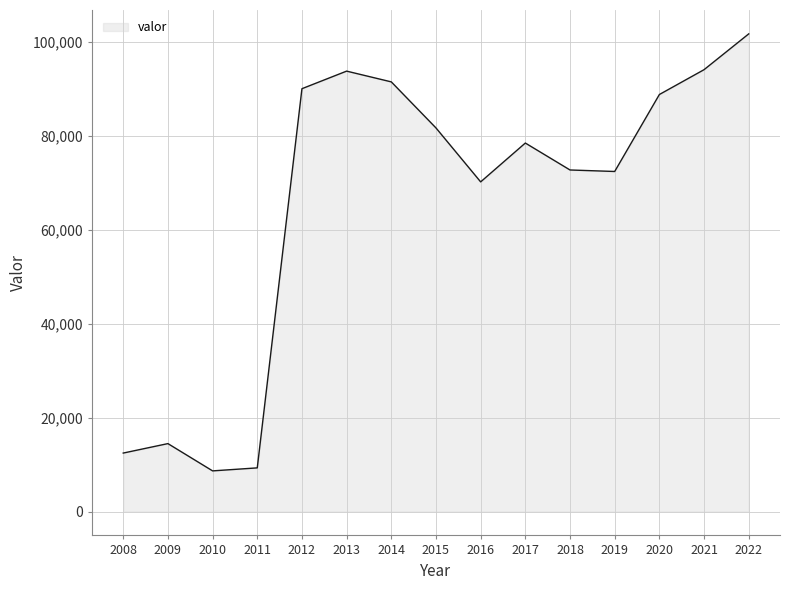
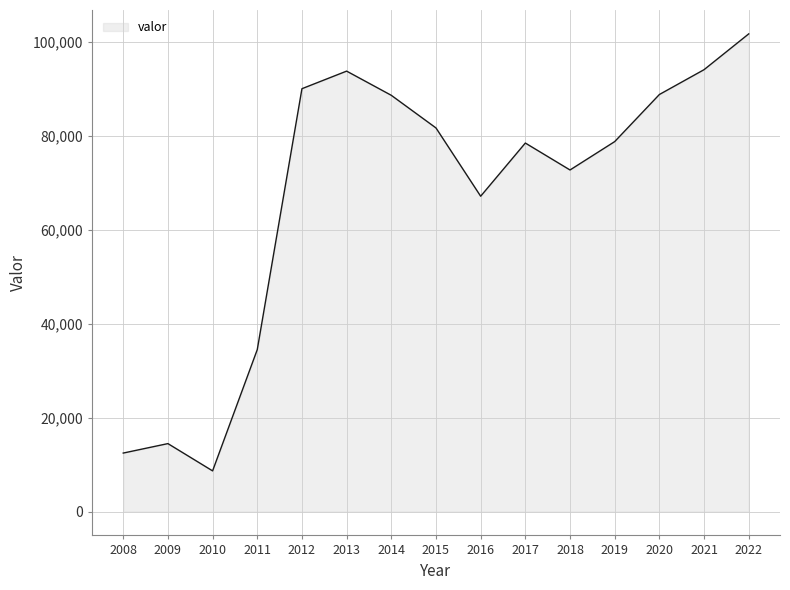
  {
    "2008": "12,000",
    "2009": "14,000",
    "2010": "9,000",
-   "2011": "9,000",
+   "2011": "34,000",
    "2012": "90,000",
    "2013": "94,000",
-   "2014": "91,000",
+   "2014": "89,000",
    "2015": "82,000",
-   "2016": "70,000",
+   "2016": "67,000",
    "2017": "78,000",
    "2018": "73,000",
-   "2019": "72,000",
+   "2019": "79,000",
    "2020": "89,000",
    "2021": "94,000",
    "2022": "102,000"
  }
